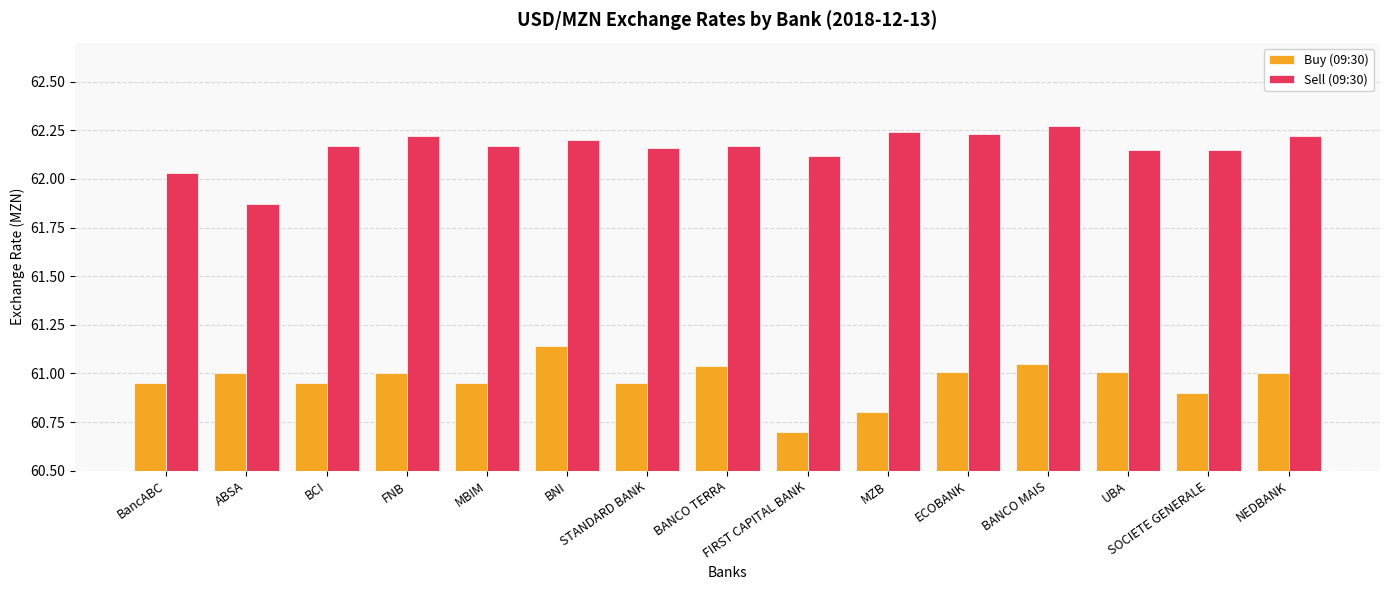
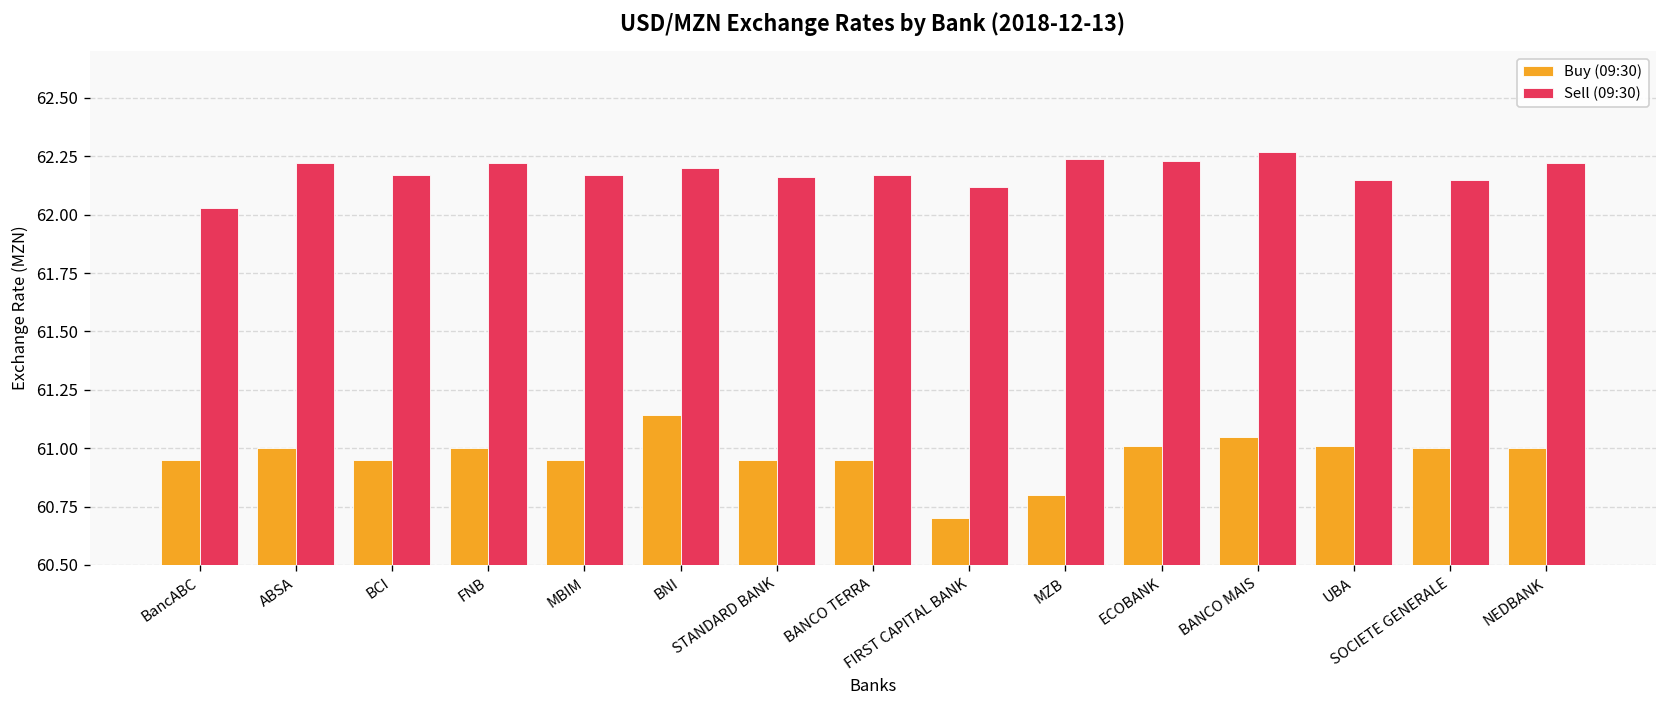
  {
    "Buy (09:30)": {
      "BancABC": 60.95,
      "ABSA": 61.00,
      "BCI": 60.95,
      "FNB": 61.00,
      "MBIM": 60.95,
      "BNI": 61.14,
      "STANDARD BANK": 60.95,
-     "BANCO TERRA": 61.04,
+     "BANCO TERRA": 60.95,
      "FIRST CAPITAL BANK": 60.70,
      "MZB": 60.80,
      "ECOBANK": 61.01,
      "BANCO MAIS": 61.05,
      "UBA": 61.01,
-     "SOCIETE GENERALE": 60.9,
+     "SOCIETE GENERALE": 61.0,
      "NEDBANK": 61.00
    },
    "Sell (09:30)": {
      "BancABC": 62.03,
-     "ABSA": 61.87,
+     "ABSA": 62.22,
      "BCI": 62.17,
      "FNB": 62.22,
      "MBIM": 62.17,
      "BNI": 62.20,
      "STANDARD BANK": 62.16,
      "BANCO TERRA": 62.17,
      "FIRST CAPITAL BANK": 62.12,
      "MZB": 62.24,
      "ECOBANK": 62.23,
      "BANCO MAIS": 62.27,
      "UBA": 62.15,
      "SOCIETE GENERALE": 62.15,
      "NEDBANK": 62.22
    }
  }
